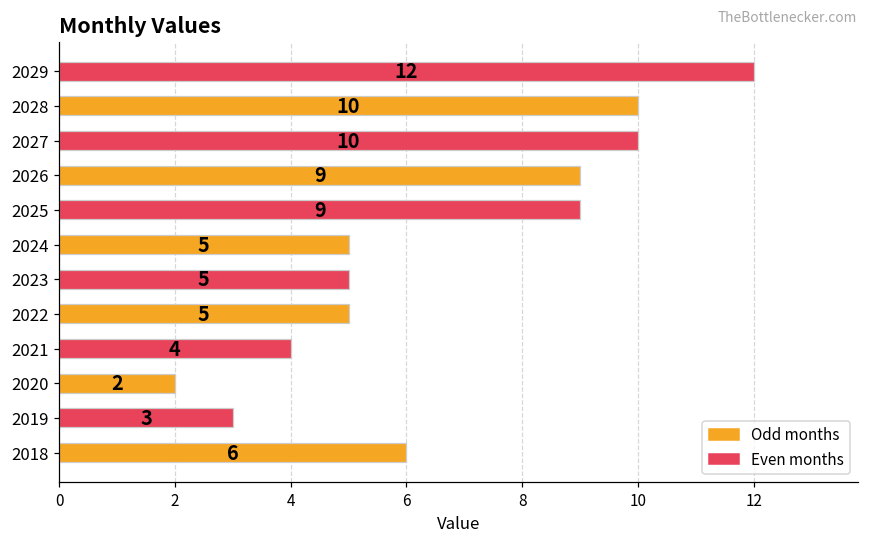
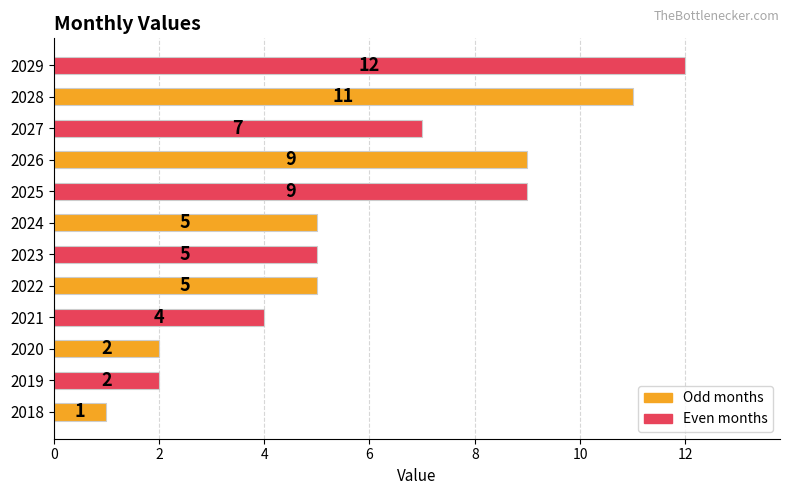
  {
    "2029": 12,
-   "2028": 10,
-   "2027": 10,
+   "2028": 11,
+   "2027": 7,
    "2026": 9,
    "2025": 9,
    "2024": 5,
    "2023": 5,
    "2022": 5,
    "2021": 4,
    "2020": 2,
-   "2019": 3,
-   "2018": 6
+   "2019": 2,
+   "2018": 1
  }
